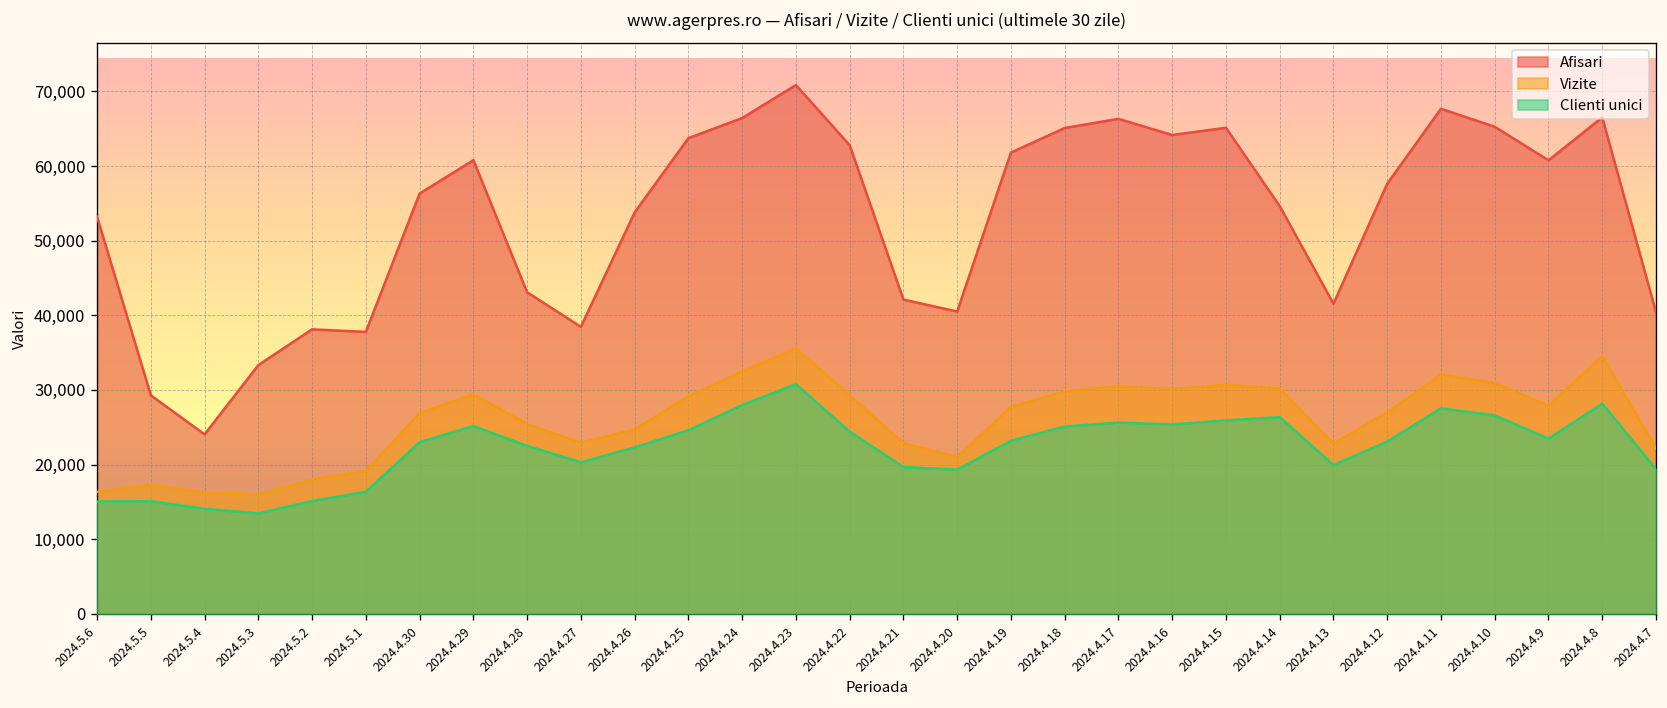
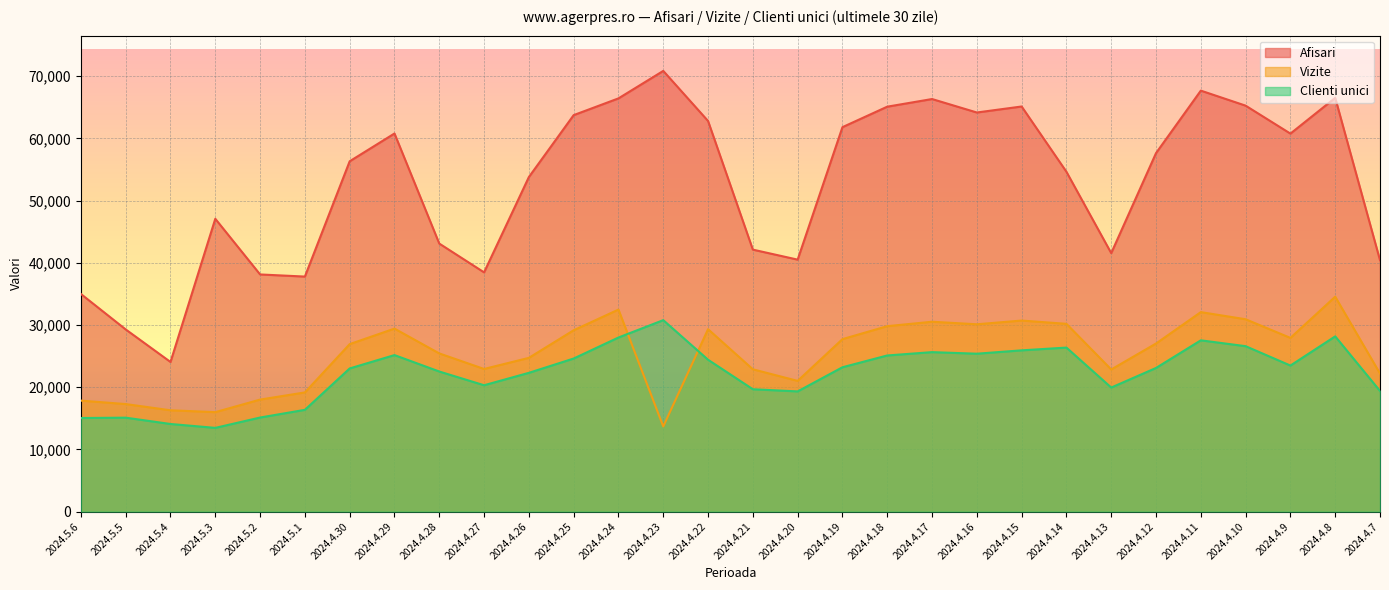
  {
    "Afisari": {
-     "2024.5.6": "53,000",
+     "2024.5.6": "35,000",
      "2024.5.5": "29,000",
      "2024.5.4": "24,000",
-     "2024.5.3": "33,000",
+     "2024.5.3": "47,000",
      "2024.5.2": "38,000",
      "2024.5.1": "38,000",
      "2024.4.30": "56,000",
      "2024.4.29": "61,000",
      "2024.4.28": "43,000",
      "2024.4.27": "38,000",
      "2024.4.26": "54,000",
      "2024.4.25": "64,000",
      "2024.4.24": "66,000",
      "2024.4.23": "71,000",
      "2024.4.22": "63,000",
      "2024.4.21": "42,000",
      "2024.4.20": "40,000",
      "2024.4.19": "62,000",
      "2024.4.18": "65,000",
      "2024.4.17": "66,000",
      "2024.4.16": "64,000",
      "2024.4.15": "65,000",
      "2024.4.14": "55,000",
      "2024.4.13": "42,000",
      "2024.4.12": "58,000",
      "2024.4.11": "68,000",
      "2024.4.10": "65,000",
      "2024.4.9": "61,000",
      "2024.4.7": "40,000"
    },
    "Vizite": {
-     "2024.5.6": "16,000",
+     "2024.5.6": "18,000",
      "2024.5.5": "17,000",
      "2024.5.4": "16,000",
      "2024.5.3": "16,000",
      "2024.5.2": "18,000",
      "2024.5.1": "19,000",
      "2024.4.30": "27,000",
      "2024.4.29": "29,000",
      "2024.4.28": "25,000",
      "2024.4.27": "23,000",
      "2024.4.26": "25,000",
      "2024.4.25": "29,000",
      "2024.4.24": "32,000",
-     "2024.4.23": "36,000",
+     "2024.4.23": "14,000",
      "2024.4.22": "29,000",
      "2024.4.21": "23,000",
      "2024.4.20": "21,000",
      "2024.4.19": "28,000",
      "2024.4.18": "30,000",
      "2024.4.17": "31,000",
      "2024.4.16": "30,000",
      "2024.4.15": "31,000",
      "2024.4.14": "30,000",
      "2024.4.13": "23,000",
      "2024.4.12": "27,000",
      "2024.4.11": "32,000",
      "2024.4.10": "31,000",
      "2024.4.9": "28,000",
      "2024.4.8": "35,000",
      "2024.4.7": "22,000"
    },
    "Clienti unici": {
      "2024.5.6": "15,000",
      "2024.5.5": "15,000",
      "2024.5.4": "14,000",
      "2024.5.3": "13,000",
      "2024.5.2": "15,000",
      "2024.5.1": "16,000",
      "2024.4.30": "23,000",
      "2024.4.29": "25,000",
      "2024.4.28": "23,000",
      "2024.4.27": "20,000",
      "2024.4.26": "22,000",
      "2024.4.25": "25,000",
      "2024.4.24": "28,000",
      "2024.4.23": "31,000",
      "2024.4.22": "24,000",
      "2024.4.21": "20,000",
      "2024.4.20": "19,000",
      "2024.4.19": "23,000",
      "2024.4.18": "25,000",
      "2024.4.17": "26,000",
      "2024.4.16": "25,000",
      "2024.4.15": "26,000",
      "2024.4.14": "26,000",
      "2024.4.13": "20,000",
      "2024.4.12": "23,000",
      "2024.4.11": "28,000",
      "2024.4.10": "27,000",
      "2024.4.9": "23,000",
      "2024.4.8": "28,000",
      "2024.4.7": "19,000"
    }
  }
